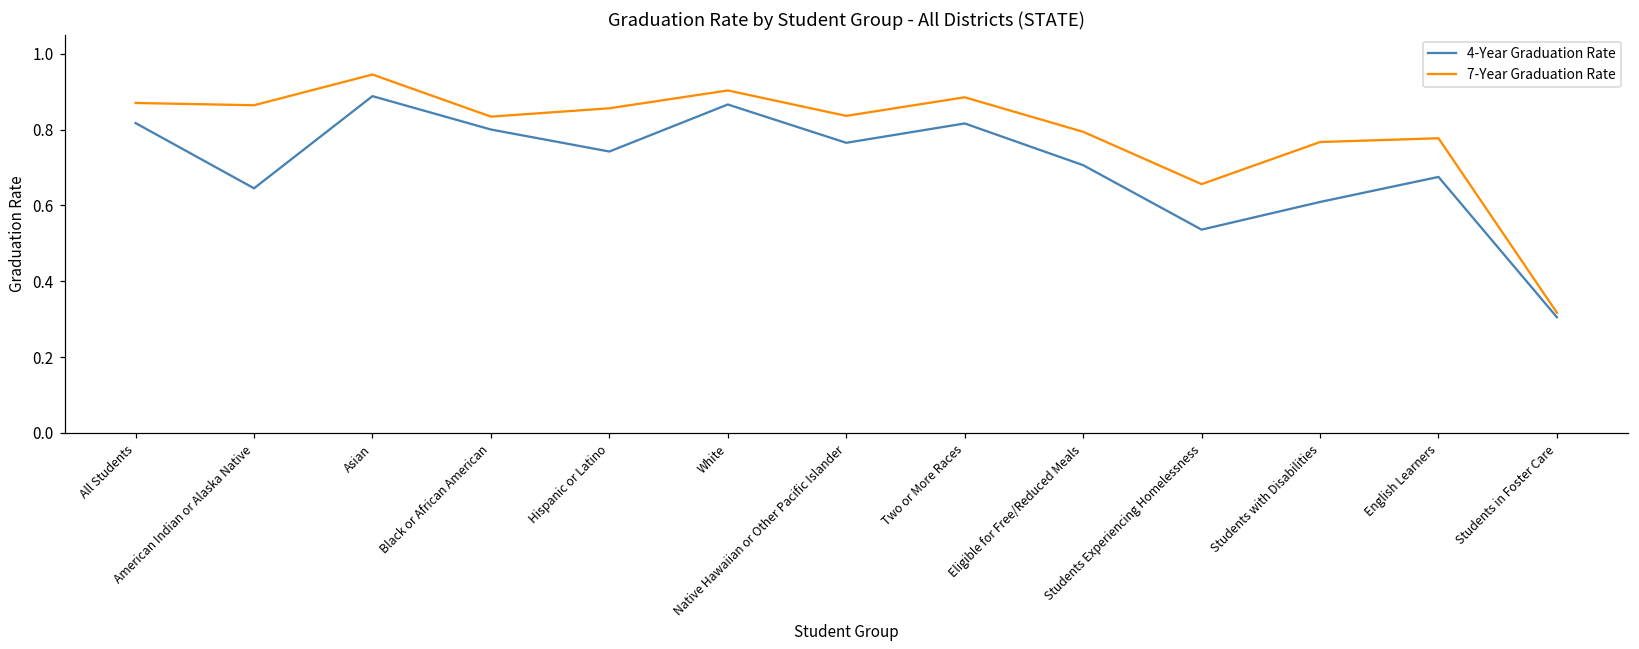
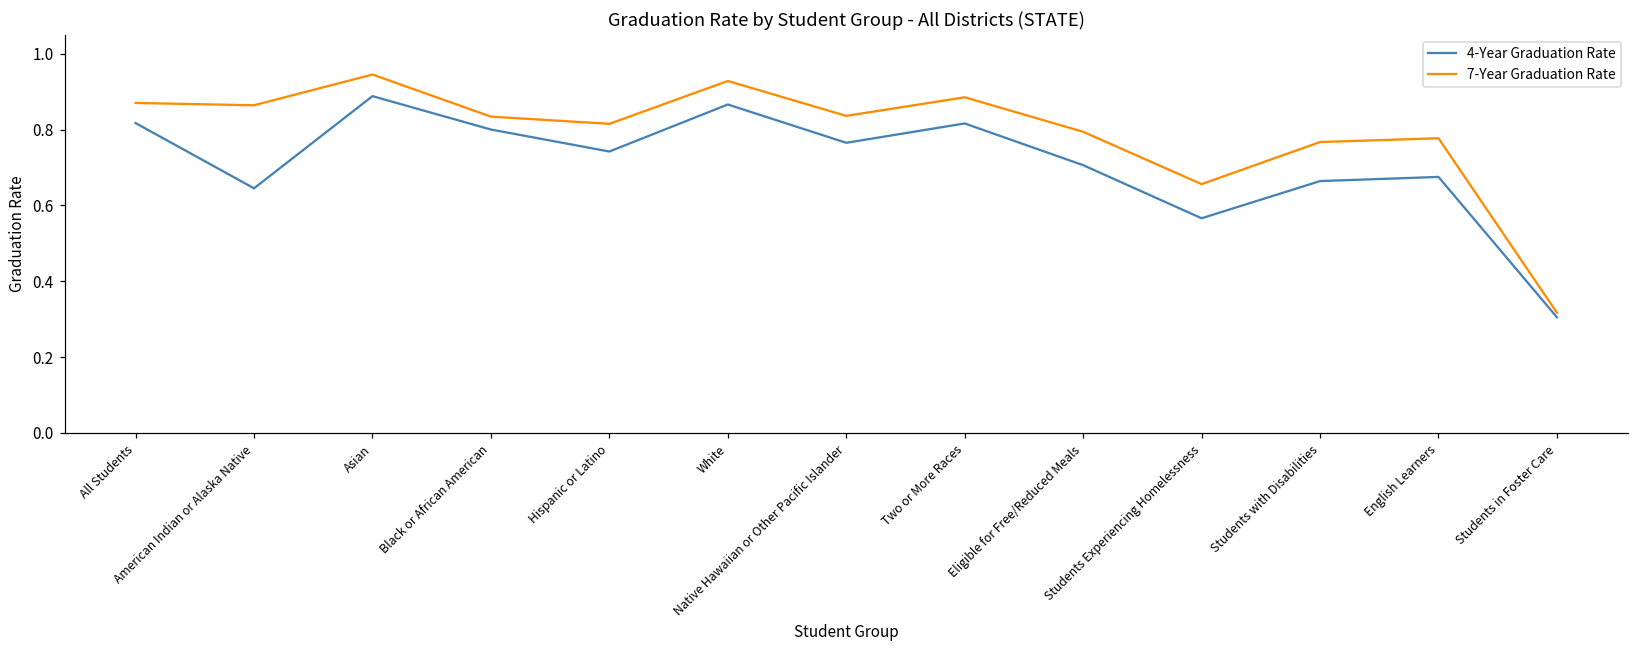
  {
    "4-Year Graduation Rate": {
      "All Students": 0.82,
      "American Indian or Alaska Native": 0.65,
      "Asian": 0.89,
      "Black or African American": 0.80,
      "Hispanic or Latino": 0.74,
      "White": 0.87,
      "Native Hawaiian or Other Pacific Islander": 0.77,
      "Two or More Races": 0.82,
      "Eligible for Free/Reduced Meals": 0.71,
-     "Students Experiencing Homelessness": 0.54,
-     "Students with Disabilities": 0.61,
+     "Students Experiencing Homelessness": 0.57,
+     "Students with Disabilities": 0.66,
      "English Learners": 0.68,
      "Students in Foster Care": 0.31
    },
    "7-Year Graduation Rate": {
      "All Students": 0.87,
      "American Indian or Alaska Native": 0.86,
      "Asian": 0.95,
      "Black or African American": 0.83,
-     "Hispanic or Latino": 0.86,
-     "White": 0.90,
+     "Hispanic or Latino": 0.82,
+     "White": 0.93,
      "Native Hawaiian or Other Pacific Islander": 0.84,
      "Two or More Races": 0.89,
      "Eligible for Free/Reduced Meals": 0.79,
      "Students Experiencing Homelessness": 0.66,
      "Students with Disabilities": 0.77,
      "English Learners": 0.78,
      "Students in Foster Care": 0.32
    }
  }
